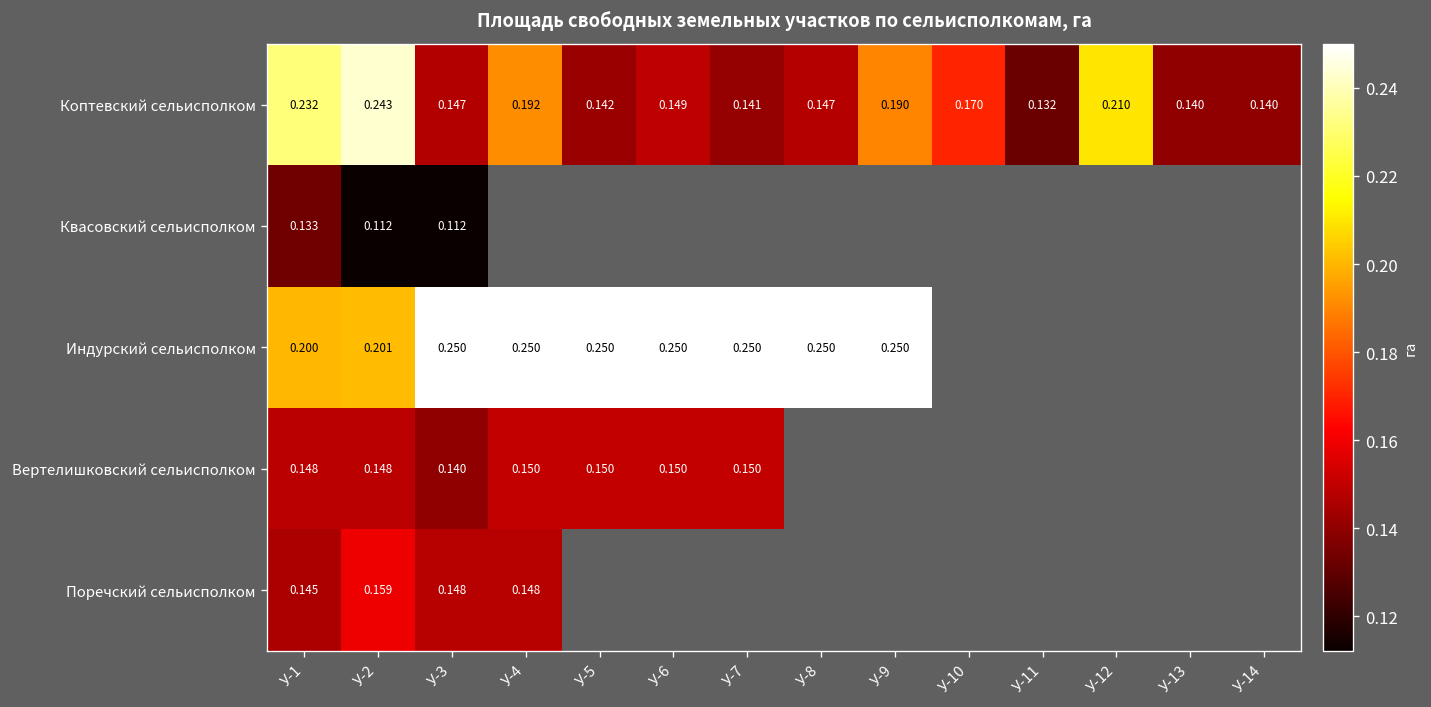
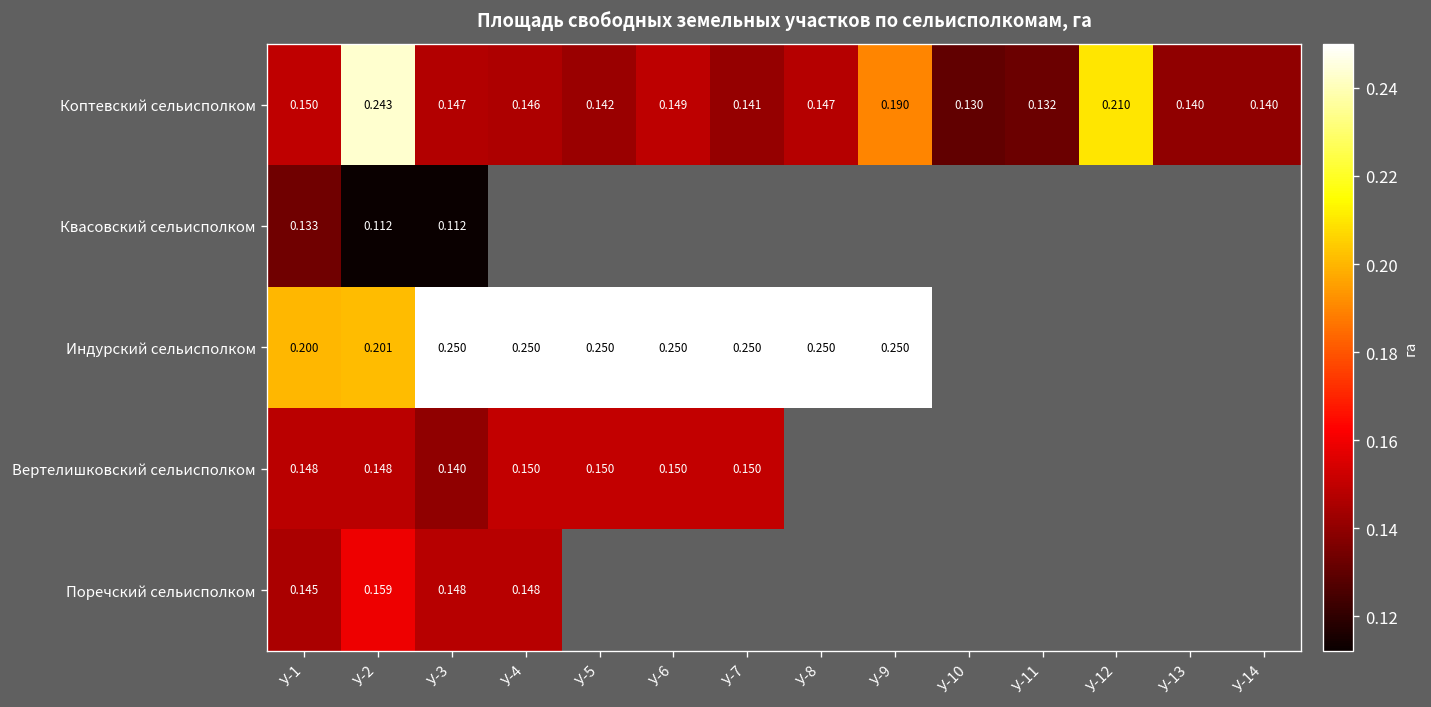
  {
    "Коптевский сельисполком": {
-     "У-1": 0.232,
+     "У-1": 0.150,
      "У-2": 0.243,
      "У-3": 0.147,
-     "У-4": 0.192,
+     "У-4": 0.146,
      "У-5": 0.142,
      "У-6": 0.149,
      "У-7": 0.141,
      "У-8": 0.147,
      "У-9": 0.190,
-     "У-10": 0.170,
+     "У-10": 0.130,
      "У-11": 0.132,
      "У-12": 0.210,
      "У-13": 0.140,
      "У-14": 0.140
    },
    "Квасовский сельисполком": {
      "У-1": 0.133,
      "У-2": 0.112,
      "У-3": 0.112
    },
    "Индурский сельисполком": {
      "У-1": 0.200,
      "У-2": 0.201,
      "У-3": 0.250,
      "У-4": 0.250,
      "У-5": 0.250,
      "У-6": 0.250,
      "У-7": 0.250,
      "У-8": 0.250,
      "У-9": 0.250
    },
    "Вертелишковский сельисполком": {
      "У-1": 0.148,
      "У-2": 0.148,
      "У-3": 0.140,
      "У-4": 0.150,
      "У-5": 0.150,
      "У-6": 0.150,
      "У-7": 0.150
    },
    "Поречский сельисполком": {
      "У-1": 0.145,
      "У-2": 0.159,
      "У-3": 0.148,
      "У-4": 0.148
    }
  }
